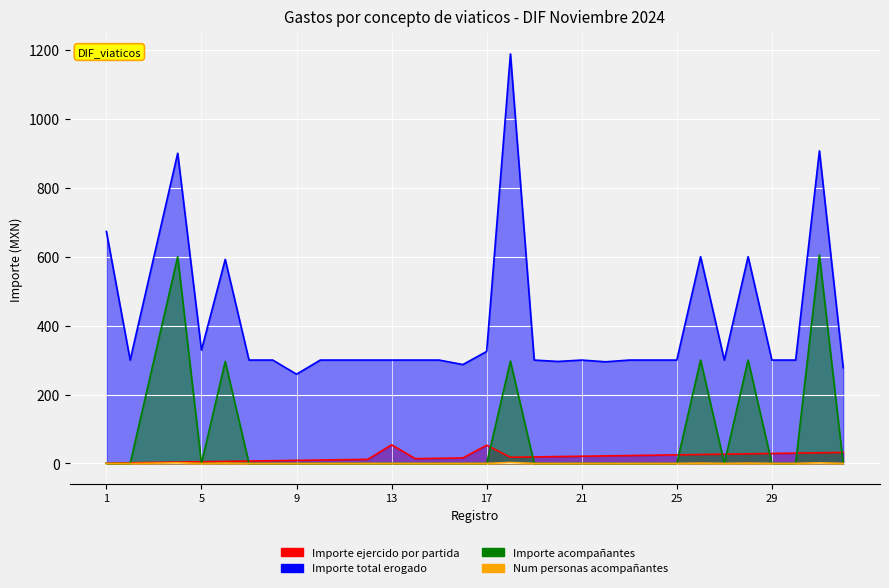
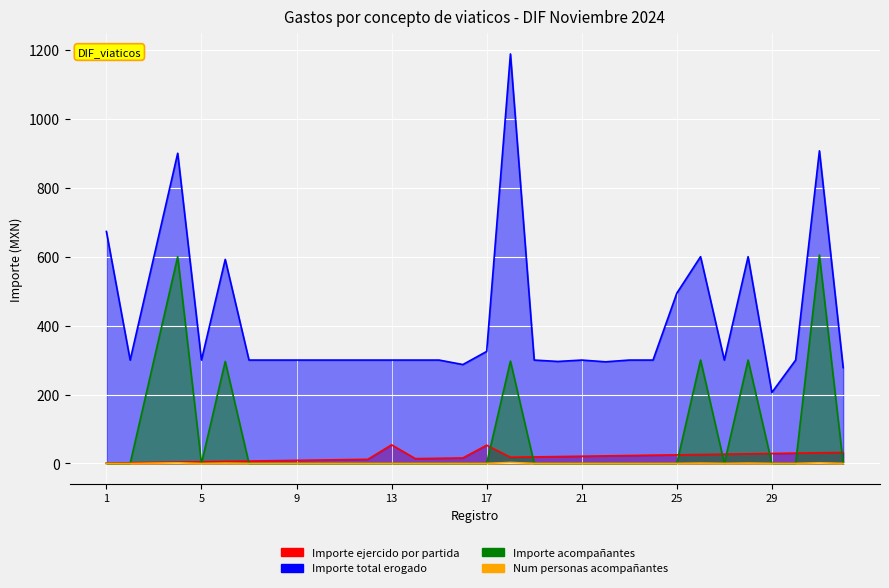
  {
    "Importe ejercido por partida": {
      "9": 10,
      "13": 50,
      "17": 50,
      "21": 20,
      "25": 30,
      "29": 30
    },
    "Importe total erogado": {
      "1": 670,
-     "5": 330,
-     "9": 260,
+     "5": 300,
+     "9": 300,
      "13": 300,
      "17": 330,
      "21": 300,
-     "25": 300,
-     "29": 300
+     "25": 490,
+     "29": 210
    }
  }
